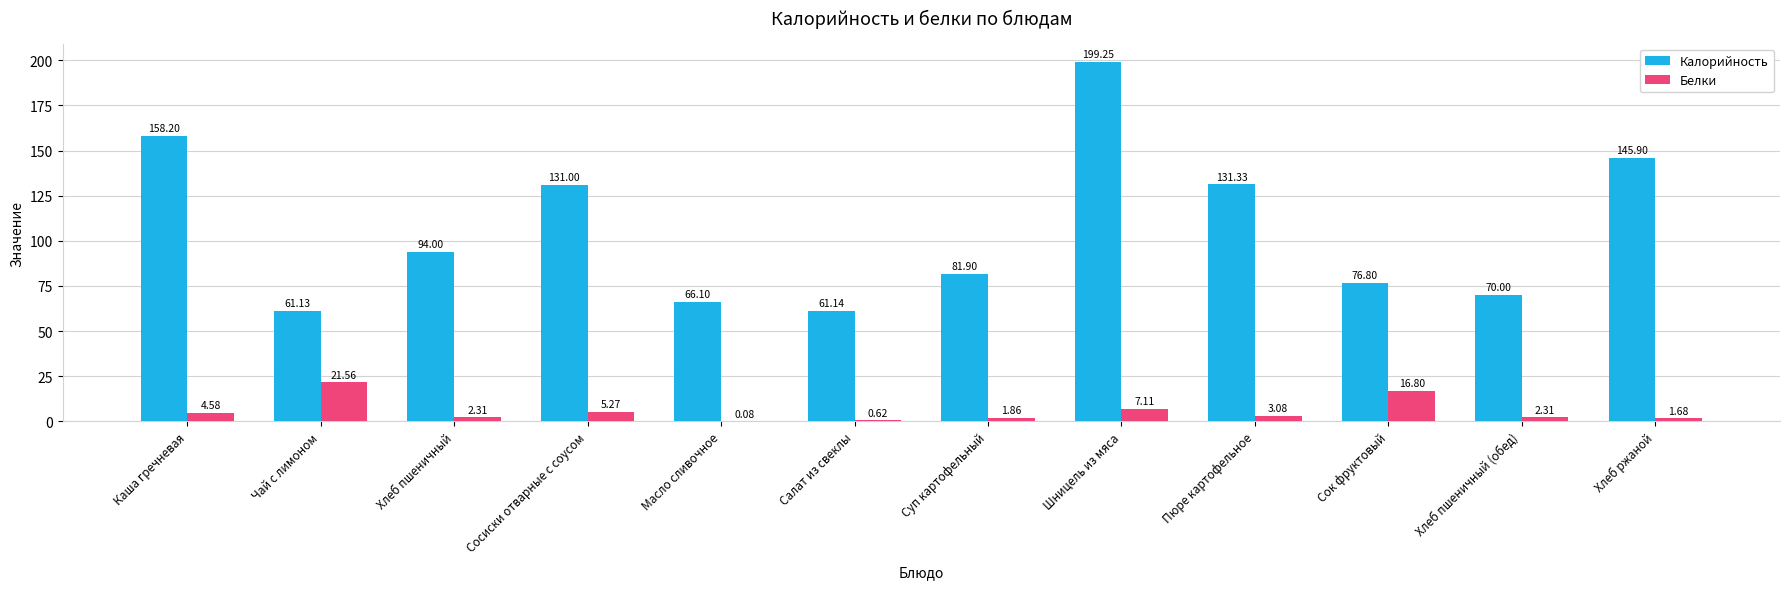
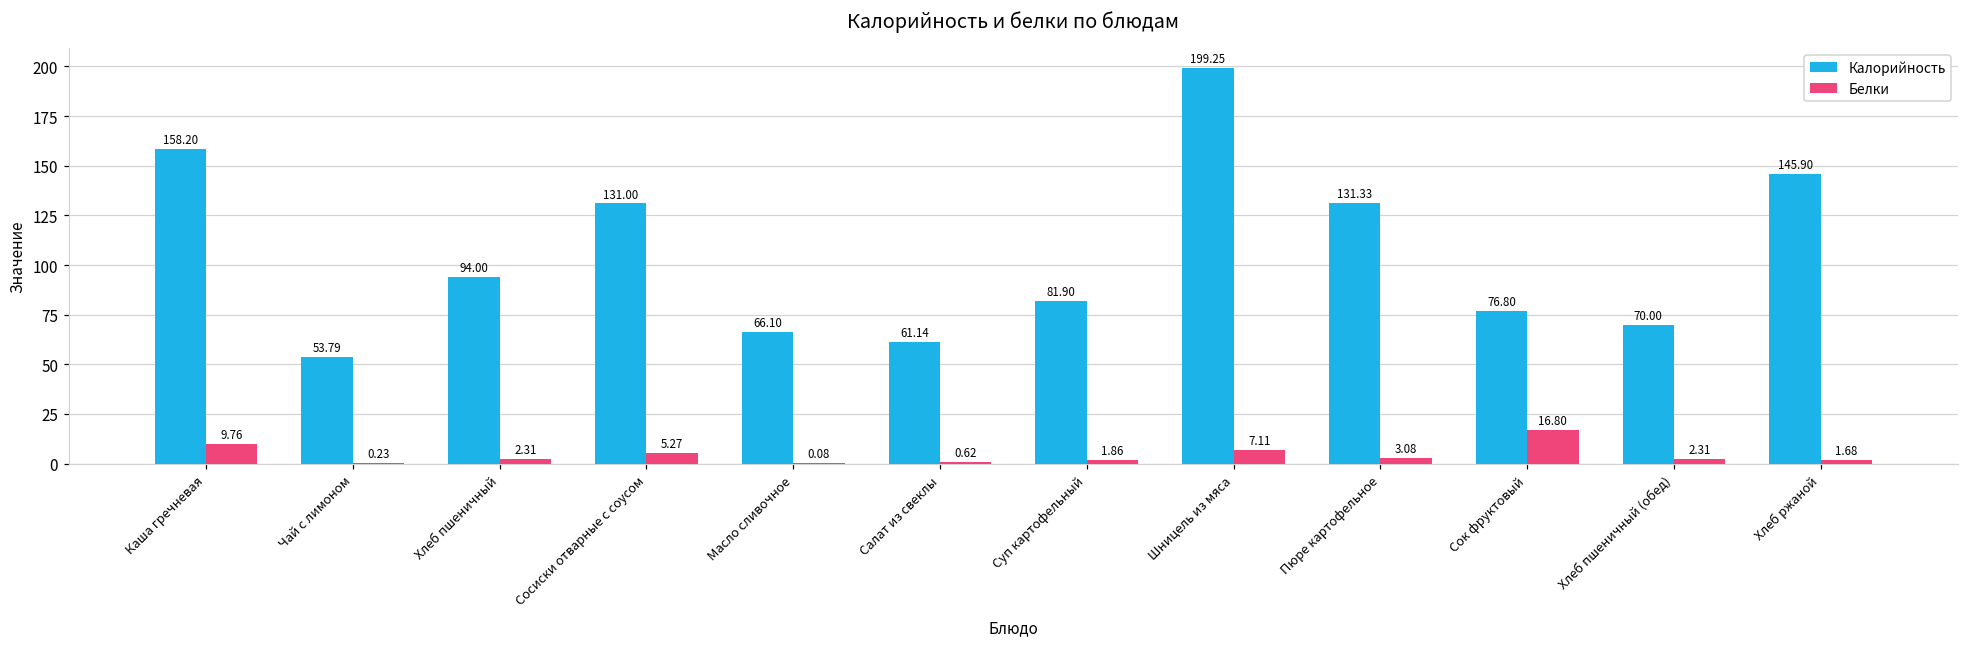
  {
    "Калорийность": {
      "Каша гречневая": 158.20,
-     "Чай с лимоном": 61.13,
+     "Чай с лимоном": 53.79,
      "Хлеб пшеничный": 94.00,
      "Сосиски отварные с соусом": 131.00,
      "Масло сливочное": 66.10,
      "Салат из свеклы": 61.14,
      "Суп картофельный": 81.90,
      "Шницель из мяса": 199.25,
      "Пюре картофельное": 131.33,
      "Сок фруктовый": 76.80,
      "Хлеб пшеничный (обед)": 70.00,
      "Хлеб ржаной": 145.90
    },
    "Белки": {
-     "Каша гречневая": 4.58,
-     "Чай с лимоном": 21.56,
+     "Каша гречневая": 9.76,
+     "Чай с лимоном": 0.23,
      "Хлеб пшеничный": 2.31,
      "Сосиски отварные с соусом": 5.27,
      "Масло сливочное": 0.08,
      "Салат из свеклы": 0.62,
      "Суп картофельный": 1.86,
      "Шницель из мяса": 7.11,
      "Пюре картофельное": 3.08,
      "Сок фруктовый": 16.80,
      "Хлеб пшеничный (обед)": 2.31,
      "Хлеб ржаной": 1.68
    }
  }
